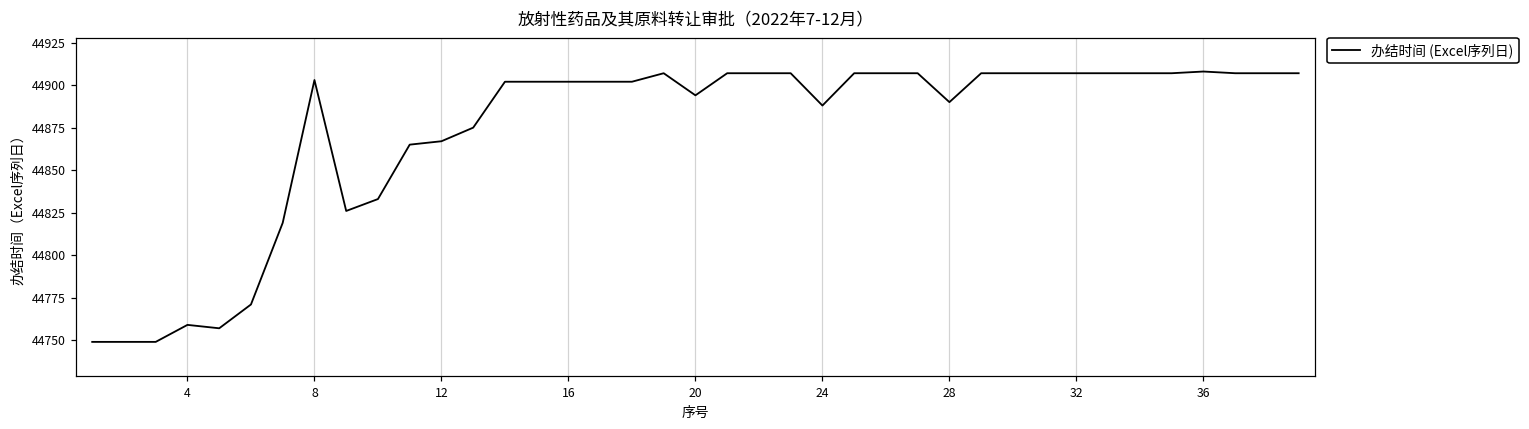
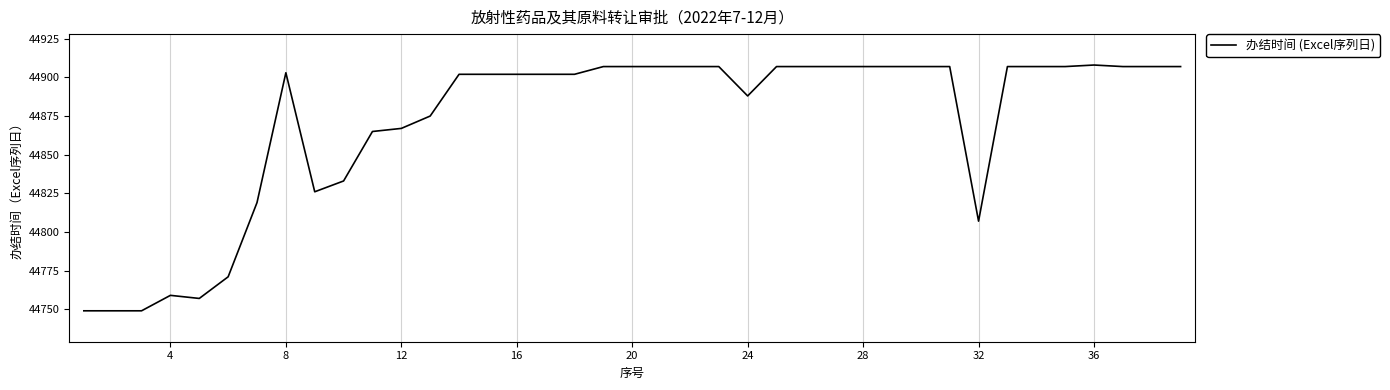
  {
    "4": 44759,
    "8": 44903,
    "12": 44867,
    "16": 44902,
-   "20": 44894,
+   "20": 44907,
    "24": 44888,
-   "28": 44890,
-   "32": 44907,
+   "28": 44907,
+   "32": 44807,
    "36": 44908
  }
